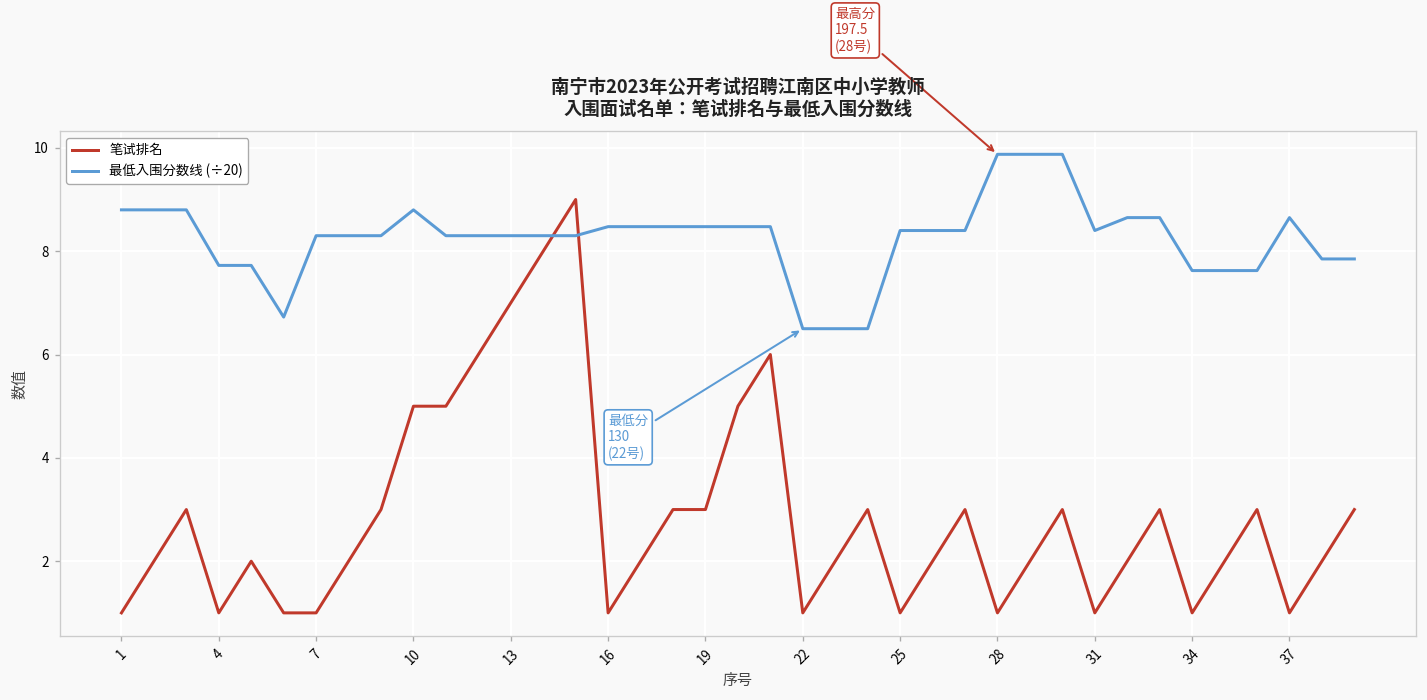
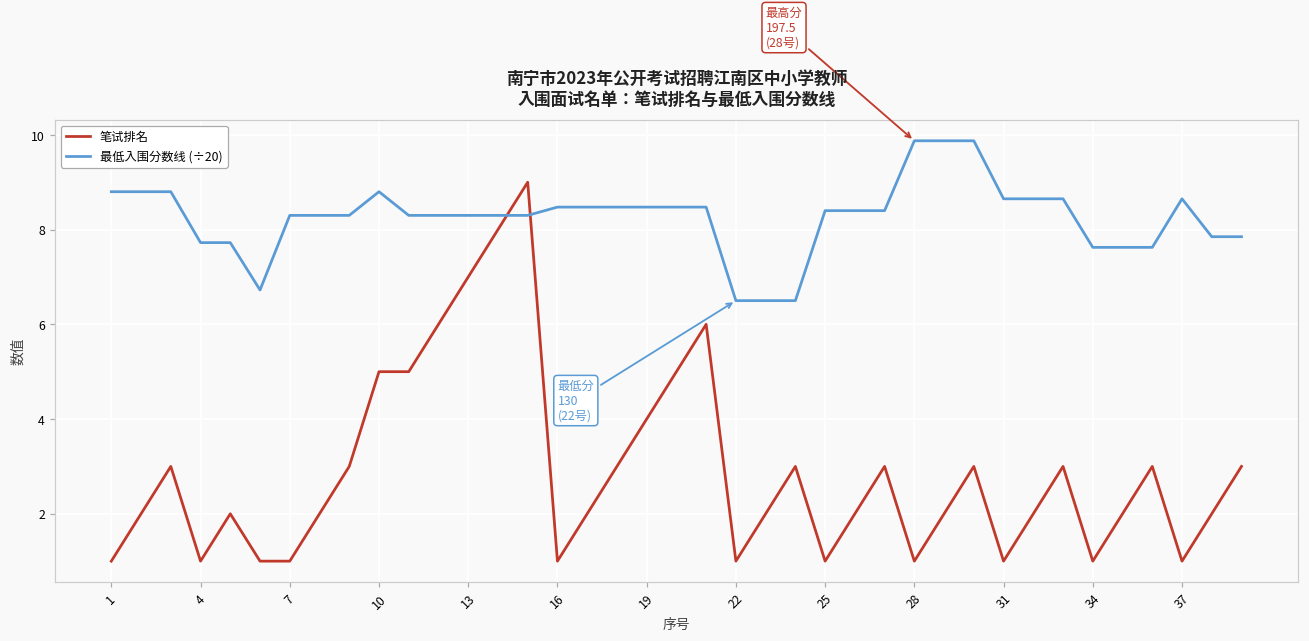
  {
    "笔试排名": {
      "1": 1,
      "4": 1,
      "7": 1,
      "10": 5,
      "13": 7,
      "16": 1,
-     "19": 3,
+     "19": 4,
      "22": 1,
      "25": 1,
      "28": 1,
      "31": 1,
      "34": 1,
      "37": 1
    },
    "最低入围分数线 (÷20)": {
      "1": 8.8,
      "4": 7.7,
      "7": 8.3,
      "10": 8.8,
      "13": 8.3,
      "16": 8.5,
      "19": 8.5,
      "22": 6.5,
      "25": 8.4,
-     "31": 8.4,
+     "31": 8.7,
      "34": 7.6,
      "37": 8.7
    }
  }
